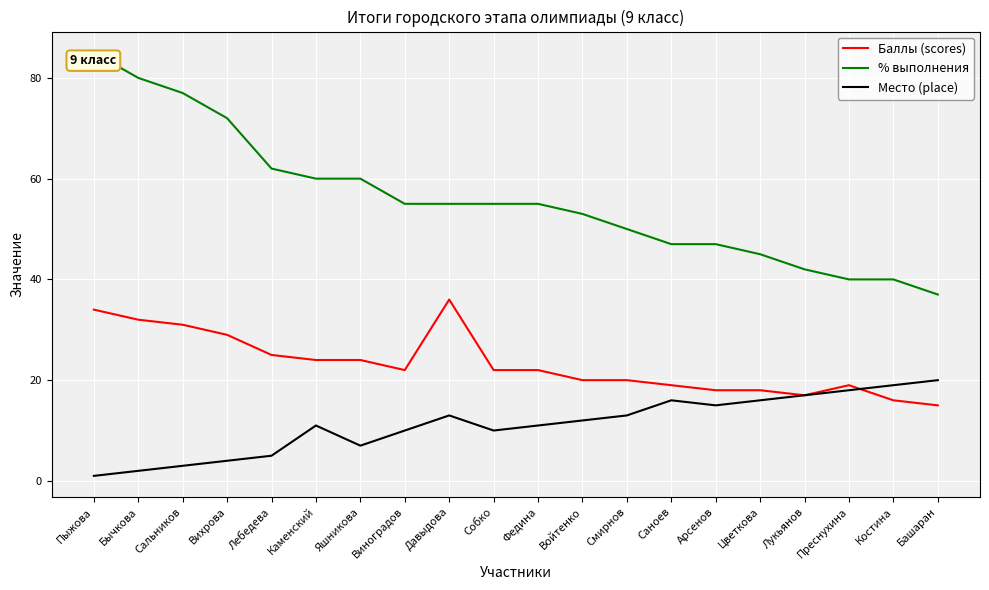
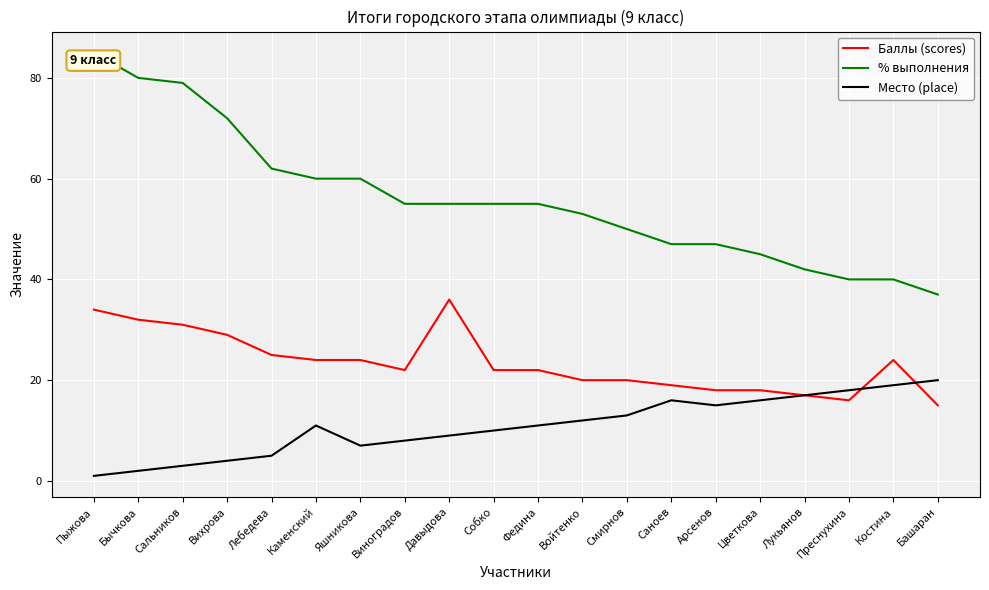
  {
    "Баллы (scores)": {
      "Пыжова": 34,
      "Бычкова": 32,
      "Сальников": 31,
      "Вихрова": 29,
      "Лебедева": 25,
      "Каменский": 24,
      "Яшникова": 24,
      "Виноградов": 22,
      "Давыдова": 36,
      "Собко": 22,
      "Федина": 22,
      "Войтенко": 20,
      "Смирнов": 20,
      "Саноев": 19,
      "Арсенов": 18,
      "Цветкова": 18,
-     "Преснухина": 19,
-     "Костина": 16,
+     "Преснухина": 16,
+     "Костина": 24,
      "Башаран": 15
    },
    "% выполнения": {
      "Бычкова": 80,
-     "Сальников": 77,
+     "Сальников": 79,
      "Вихрова": 72,
      "Лебедева": 62,
      "Каменский": 60,
      "Яшникова": 60,
      "Виноградов": 55,
      "Давыдова": 55,
      "Собко": 55,
      "Федина": 55,
      "Войтенко": 53,
      "Смирнов": 50,
      "Саноев": 47,
      "Арсенов": 47,
      "Цветкова": 45,
      "Лукьянов": 42,
      "Преснухина": 40,
      "Костина": 40,
      "Башаран": 37
    },
    "Место (place)": {
      "Пыжова": 1,
      "Бычкова": 2,
      "Сальников": 3,
      "Вихрова": 4,
      "Лебедева": 5,
      "Каменский": 11,
      "Яшникова": 7,
-     "Виноградов": 10,
-     "Давыдова": 13,
+     "Виноградов": 8,
+     "Давыдова": 9,
      "Собко": 10,
      "Федина": 11,
      "Войтенко": 12,
      "Смирнов": 13,
      "Саноев": 16,
      "Арсенов": 15,
      "Цветкова": 16,
      "Преснухина": 18,
      "Костина": 19,
      "Башаран": 20
    }
  }
